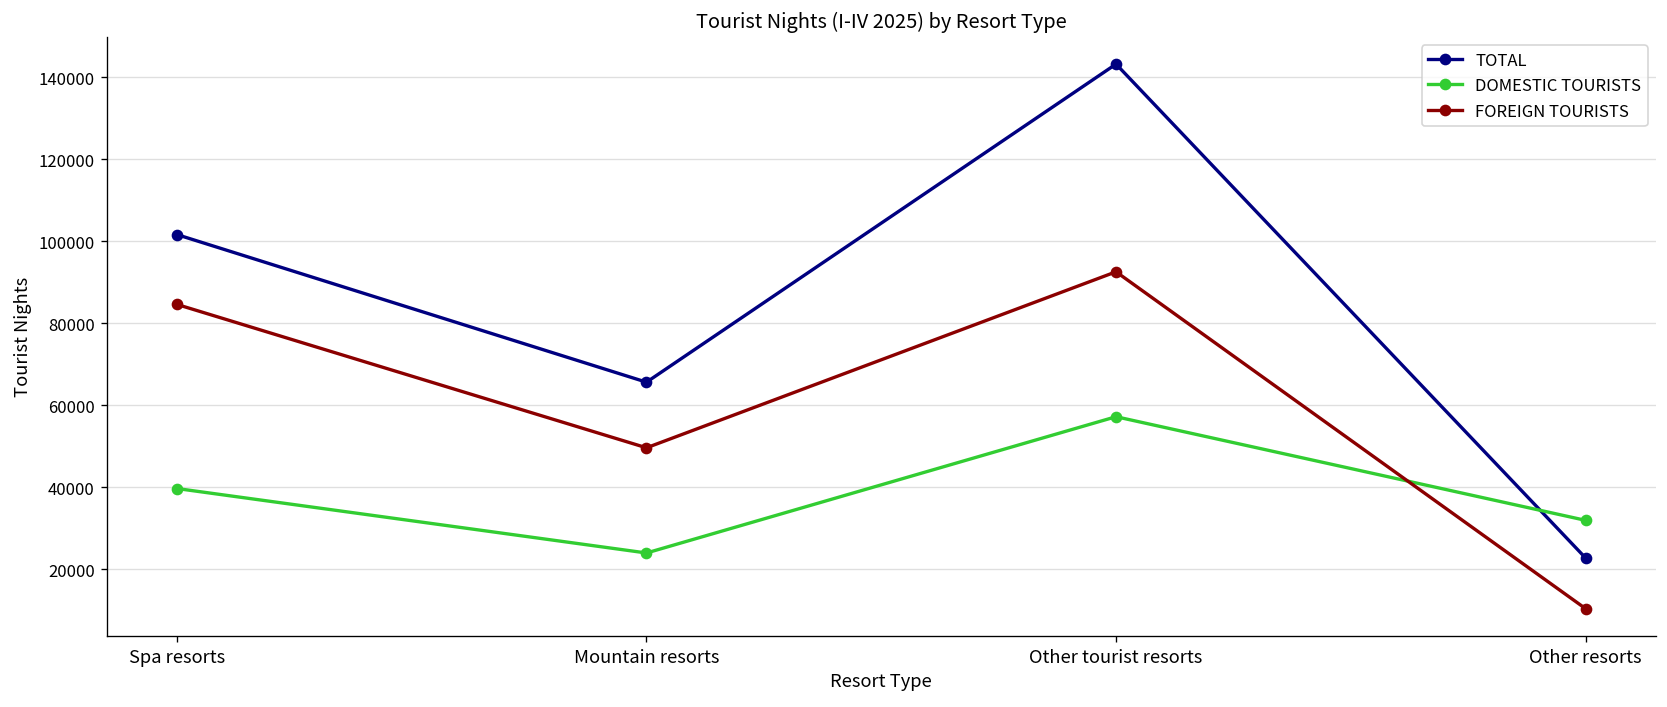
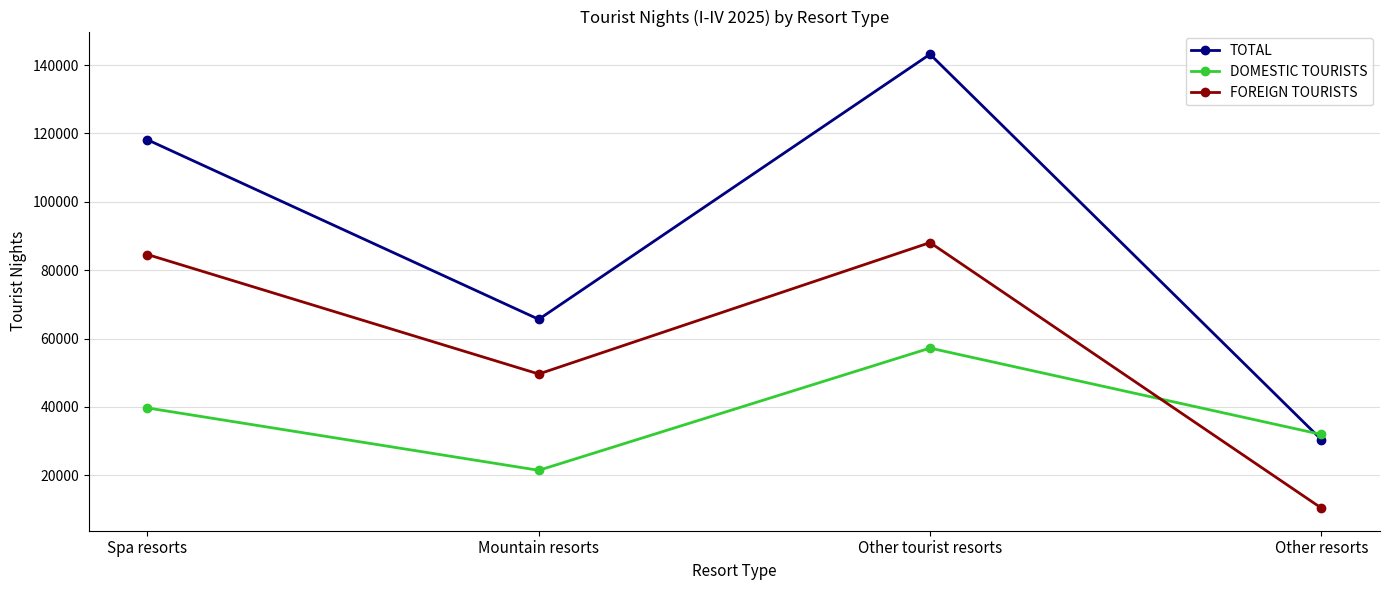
  {
    "TOTAL": {
-     "Spa resorts": 102000,
+     "Spa resorts": 118000,
      "Mountain resorts": 66000,
      "Other tourist resorts": 143000,
-     "Other resorts": 23000
+     "Other resorts": 30000
    },
    "DOMESTIC TOURISTS": {
      "Spa resorts": 40000,
-     "Mountain resorts": 24000,
+     "Mountain resorts": 21000,
      "Other tourist resorts": 57000,
      "Other resorts": 32000
    },
    "FOREIGN TOURISTS": {
      "Spa resorts": 85000,
      "Mountain resorts": 50000,
-     "Other tourist resorts": 93000,
+     "Other tourist resorts": 88000,
      "Other resorts": 10000
    }
  }
